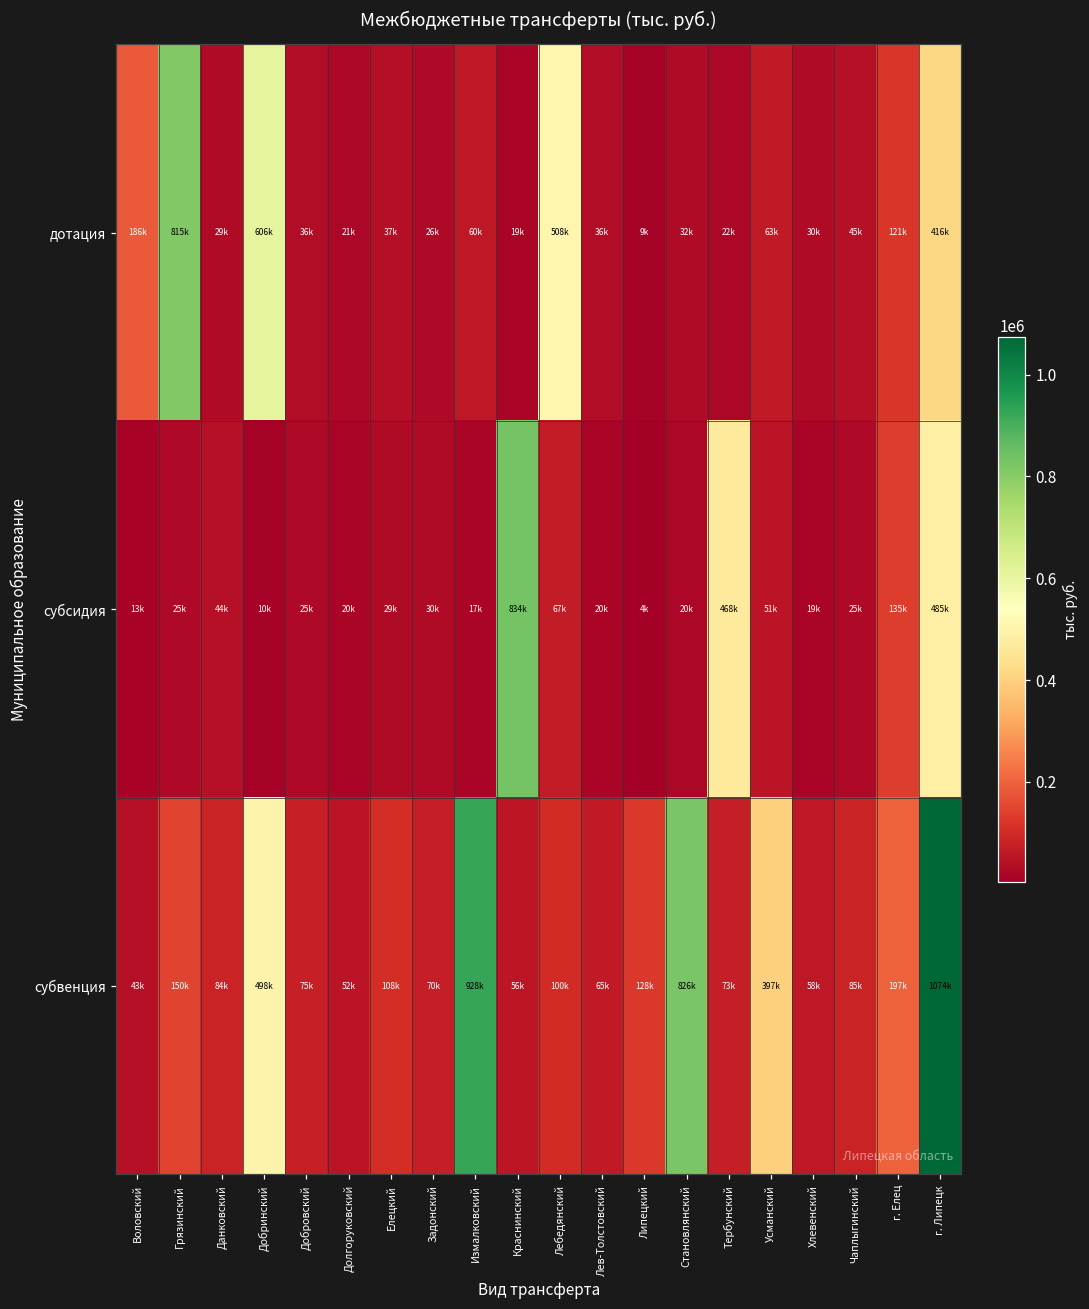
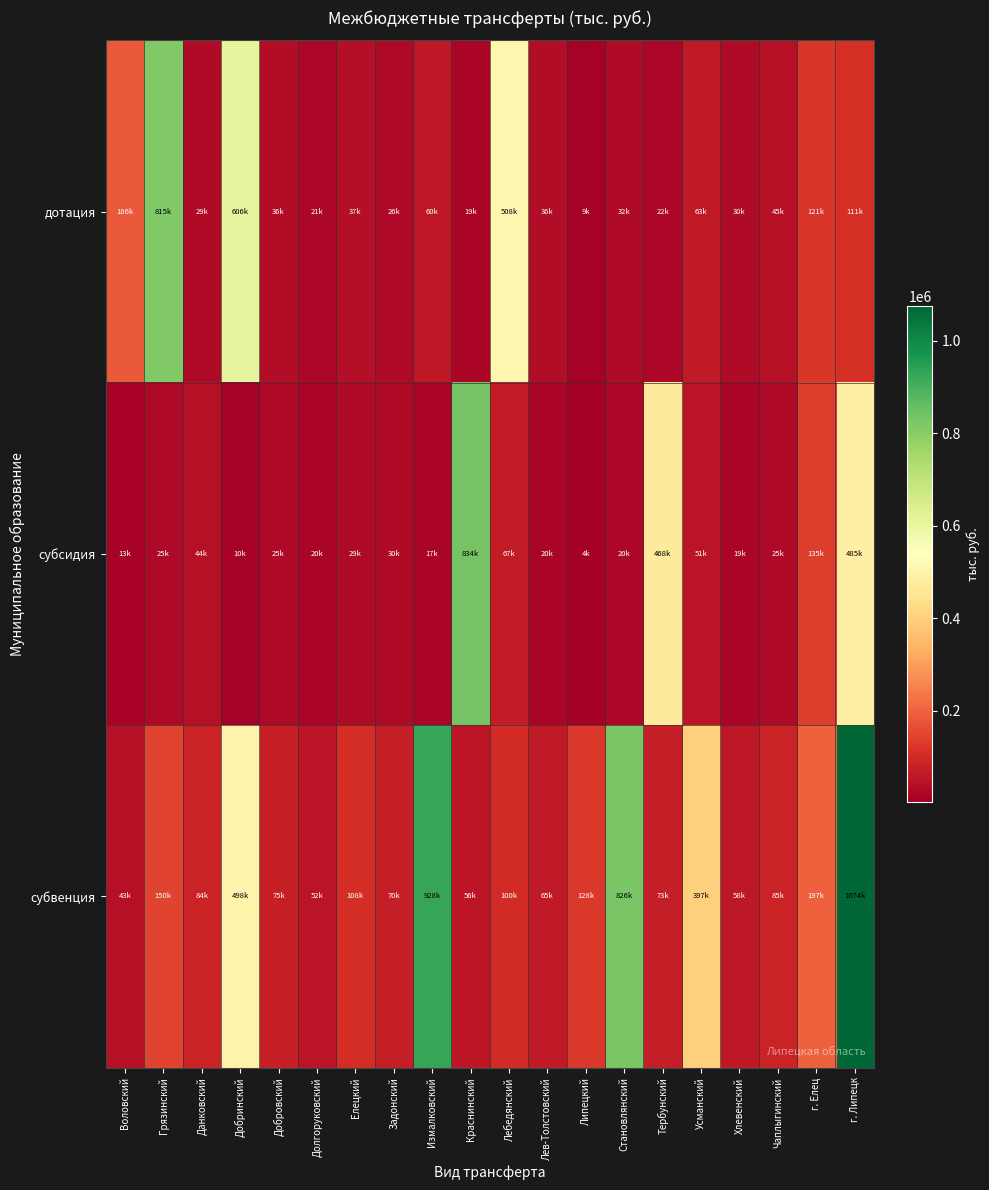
  {
    "дотация": {
      "Воловский": "186k",
      "Грязинский": "815k",
      "Данковский": "29k",
      "Добринский": "606k",
      "Добровский": "36k",
      "Долгоруковский": "21k",
      "Елецкий": "37k",
      "Задонский": "26k",
      "Измалковский": "60k",
      "Краснинский": "19k",
      "Лебедянский": "508k",
      "Лев-Толстовский": "36k",
      "Липецкий": "9k",
      "Становлянский": "32k",
      "Тербунский": "22k",
      "Усманский": "63k",
      "Хлевенский": "30k",
      "Чаплыгинский": "45k",
      "г. Елец": "121k",
-     "г. Липецк": "416k"
+     "г. Липецк": "111k"
    },
    "субсидия": {
      "Воловский": "13k",
      "Грязинский": "25k",
      "Данковский": "44k",
      "Добринский": "10k",
      "Добровский": "25k",
      "Долгоруковский": "20k",
      "Елецкий": "29k",
      "Задонский": "30k",
      "Измалковский": "17k",
      "Краснинский": "834k",
      "Лебедянский": "67k",
      "Лев-Толстовский": "20k",
      "Липецкий": "4k",
      "Становлянский": "20k",
      "Тербунский": "468k",
      "Усманский": "51k",
      "Хлевенский": "19k",
      "Чаплыгинский": "25k",
      "г. Елец": "135k",
      "г. Липецк": "485k"
    },
    "субвенция": {
      "Воловский": "43k",
      "Грязинский": "150k",
      "Данковский": "84k",
      "Добринский": "498k",
      "Добровский": "75k",
      "Долгоруковский": "52k",
      "Елецкий": "108k",
      "Задонский": "70k",
      "Измалковский": "928k",
      "Краснинский": "56k",
      "Лебедянский": "100k",
      "Лев-Толстовский": "65k",
      "Липецкий": "128k",
      "Становлянский": "826k",
      "Тербунский": "73k",
      "Усманский": "397k",
      "Хлевенский": "58k",
      "Чаплыгинский": "85k",
      "г. Липецк": "1074k"
    }
  }
